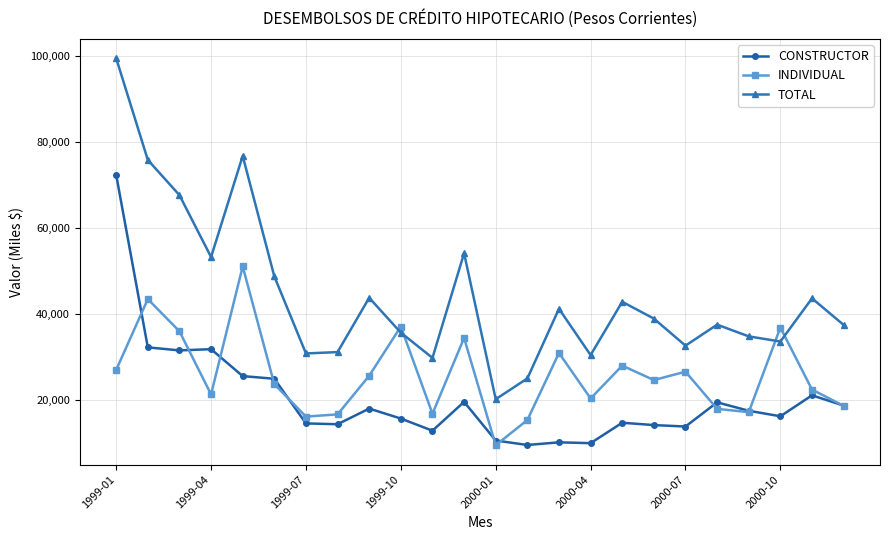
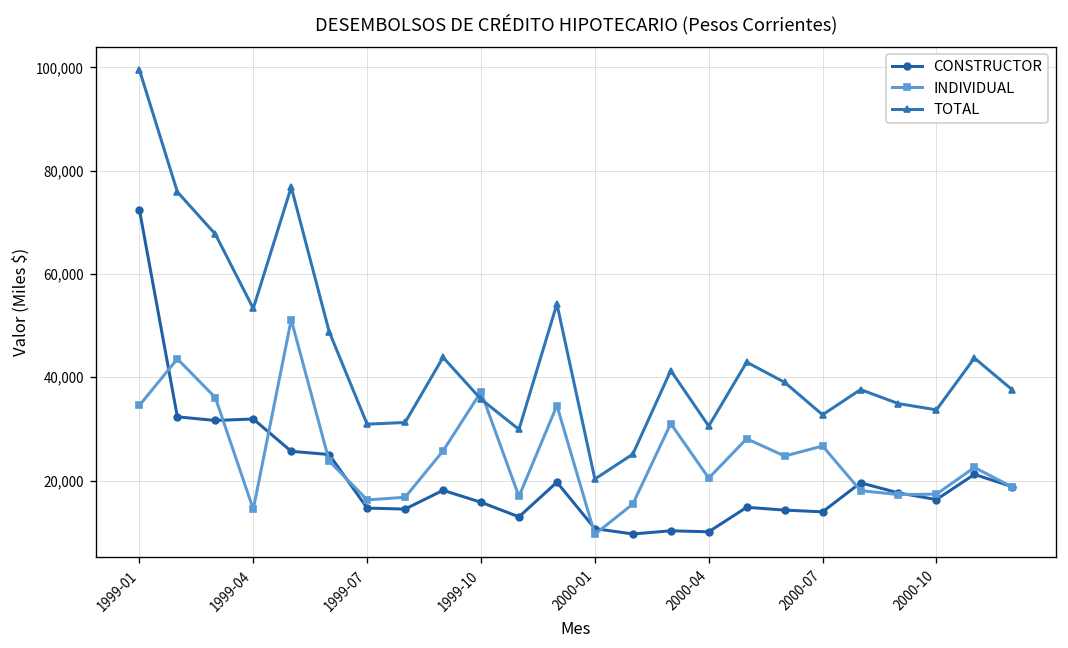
  {
    "INDIVIDUAL": {
-     "1999-01": "27,000",
-     "1999-04": "21,000",
+     "1999-01": "35,000",
+     "1999-04": "14,000",
      "1999-07": "16,000",
      "1999-10": "37,000",
      "2000-01": "10,000",
      "2000-04": "20,000",
      "2000-07": "27,000",
-     "2000-10": "37,000"
+     "2000-10": "17,000"
    }
  }
